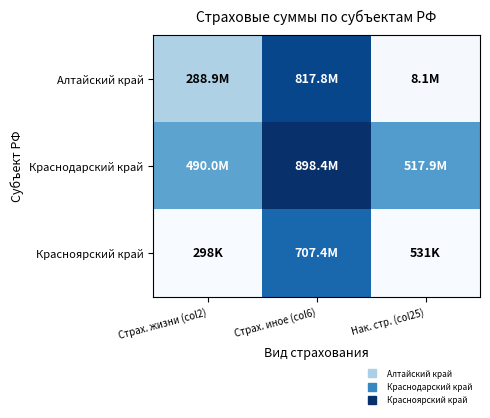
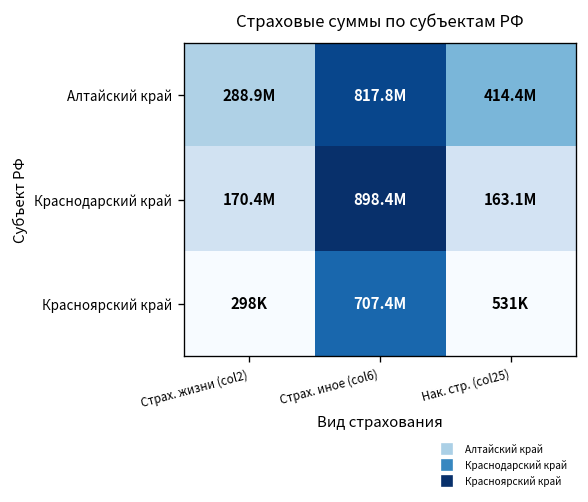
  {
    "Алтайский край": {
      "Страх. жизни (col2)": "288.9M",
      "Страх. иное (col6)": "817.8M",
-     "Нак. стр. (col25)": "8.1M"
+     "Нак. стр. (col25)": "414.4M"
    },
    "Краснодарский край": {
-     "Страх. жизни (col2)": "490.0M",
+     "Страх. жизни (col2)": "170.4M",
      "Страх. иное (col6)": "898.4M",
-     "Нак. стр. (col25)": "517.9M"
+     "Нак. стр. (col25)": "163.1M"
    },
    "Красноярский край": {
      "Страх. жизни (col2)": "298K",
      "Страх. иное (col6)": "707.4M",
      "Нак. стр. (col25)": "531K"
    }
  }
